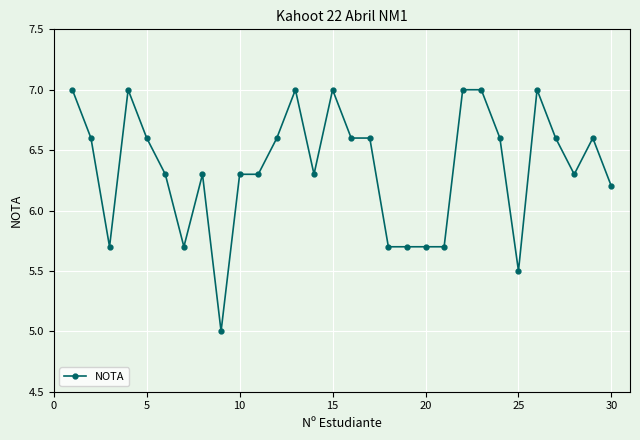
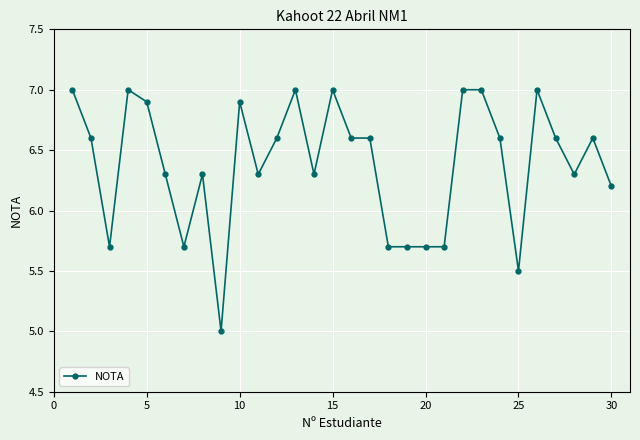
  {
-   "5": 6.6,
-   "10": 6.3,
+   "5": 6.9,
+   "10": 6.9,
    "15": 7.0,
    "20": 5.7,
    "25": 5.5,
    "30": 6.2
  }
